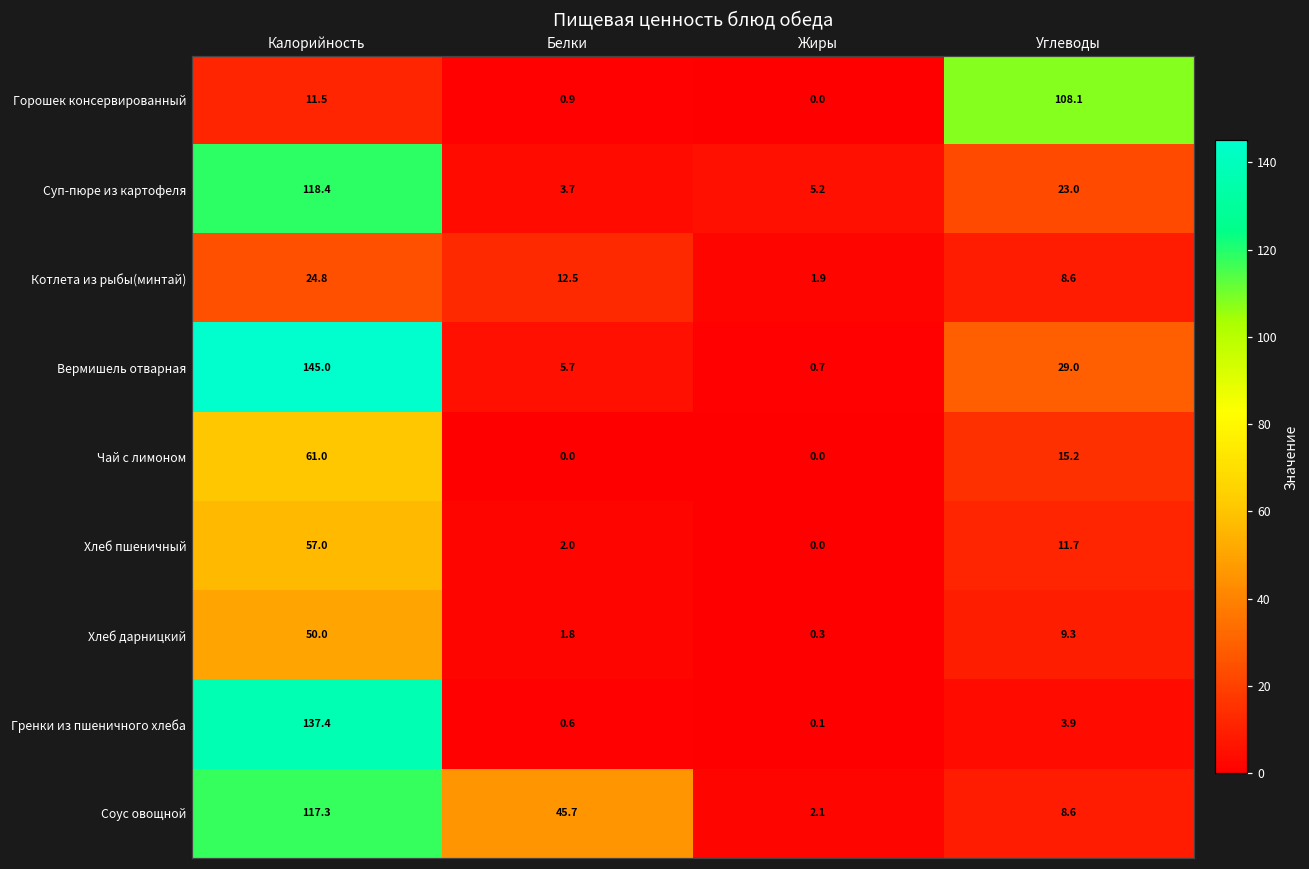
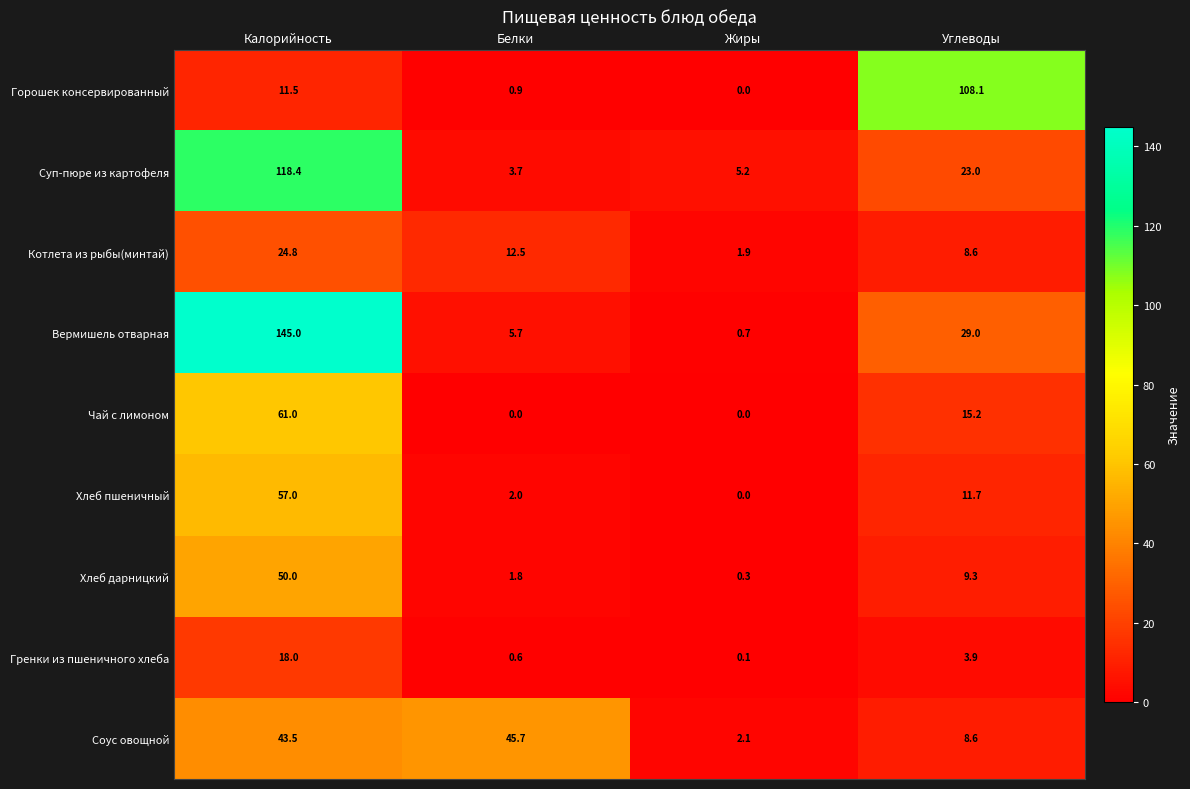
  {
    "Горошек консервированный": {
      "Калорийность": 11.5,
      "Белки": 0.9,
      "Жиры": 0.0,
      "Углеводы": 108.1
    },
    "Суп-пюре из картофеля": {
      "Калорийность": 118.4,
      "Белки": 3.7,
      "Жиры": 5.2,
      "Углеводы": 23.0
    },
    "Котлета из рыбы(минтай)": {
      "Калорийность": 24.8,
      "Белки": 12.5,
      "Жиры": 1.9,
      "Углеводы": 8.6
    },
    "Вермишель отварная": {
      "Калорийность": 145.0,
      "Белки": 5.7,
      "Жиры": 0.7,
      "Углеводы": 29.0
    },
    "Чай с лимоном": {
      "Калорийность": 61.0,
      "Белки": 0.0,
      "Жиры": 0.0,
      "Углеводы": 15.2
    },
    "Хлеб пшеничный": {
      "Калорийность": 57.0,
      "Белки": 2.0,
      "Жиры": 0.0,
      "Углеводы": 11.7
    },
    "Хлеб дарницкий": {
      "Калорийность": 50.0,
      "Белки": 1.8,
      "Жиры": 0.3,
      "Углеводы": 9.3
    },
    "Гренки из пшеничного хлеба": {
-     "Калорийность": 137.4,
+     "Калорийность": 18.0,
      "Белки": 0.6,
      "Жиры": 0.1,
      "Углеводы": 3.9
    },
    "Соус овощной": {
-     "Калорийность": 117.3,
+     "Калорийность": 43.5,
      "Белки": 45.7,
      "Жиры": 2.1,
      "Углеводы": 8.6
    }
  }
